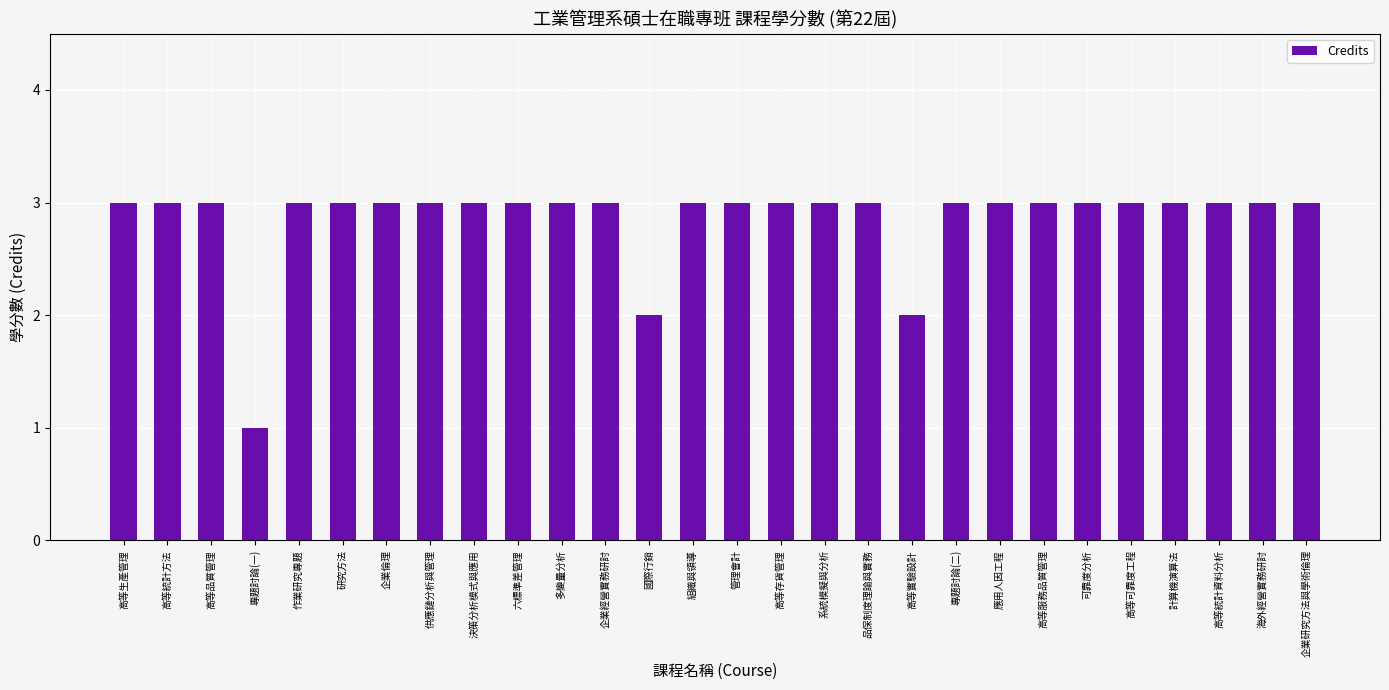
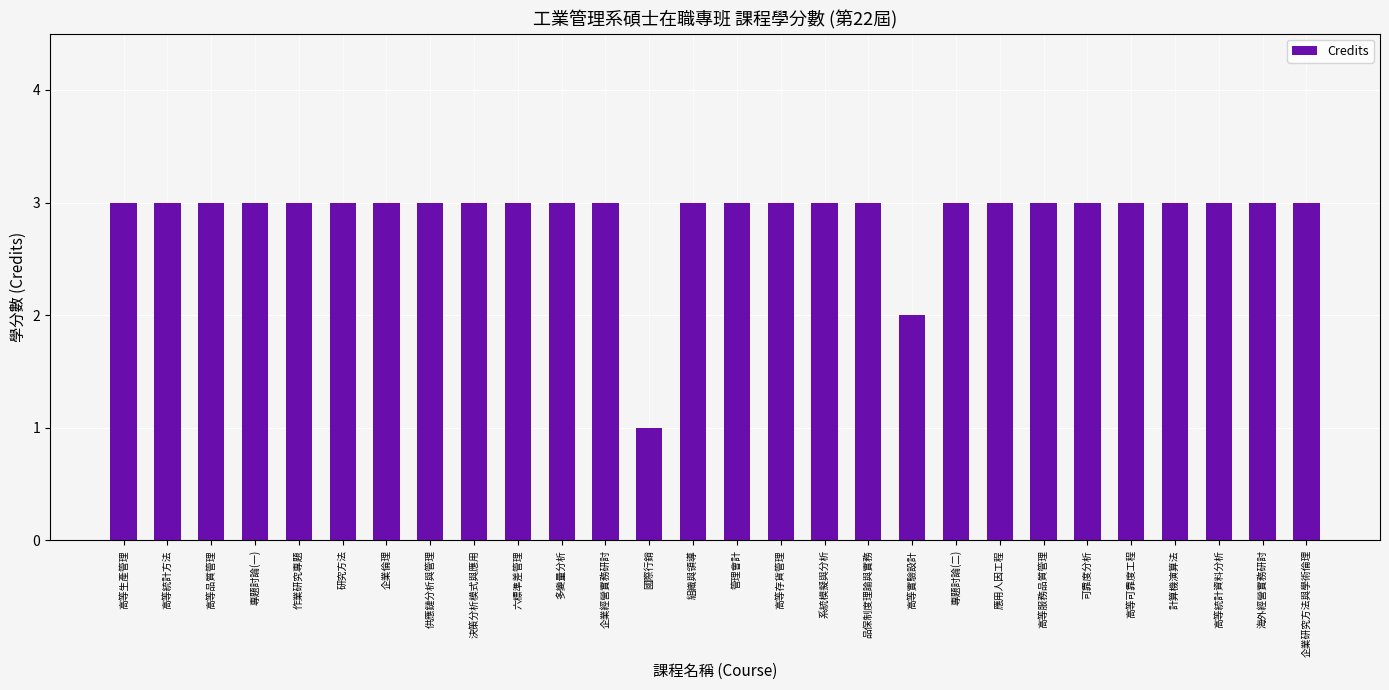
  {
    "高等生產管理": 3,
    "高等統計方法": 3,
    "高等品質管理": 3,
-   "專題討論(一)": 1,
+   "專題討論(一)": 3,
    "作業研究專題": 3,
    "研究方法": 3,
    "企業倫理": 3,
    "供應鏈分析與管理": 3,
    "決策分析模式與應用": 3,
    "六標準差管理": 3,
    "多變量分析": 3,
    "企業經營實務研討": 3,
-   "國際行銷": 2,
+   "國際行銷": 1,
    "組織與領導": 3,
    "管理會計": 3,
    "高等存貨管理": 3,
    "系統模擬與分析": 3,
    "品保制度理論與實務": 3,
    "高等實驗設計": 2,
    "專題討論(二)": 3,
    "應用人因工程": 3,
    "高等服務品質管理": 3,
    "可靠度分析": 3,
    "高等可靠度工程": 3,
    "計算機演算法": 3,
    "高等統計資料分析": 3,
    "海外經營實務研討": 3,
    "企業研究方法與學術倫理": 3
  }
